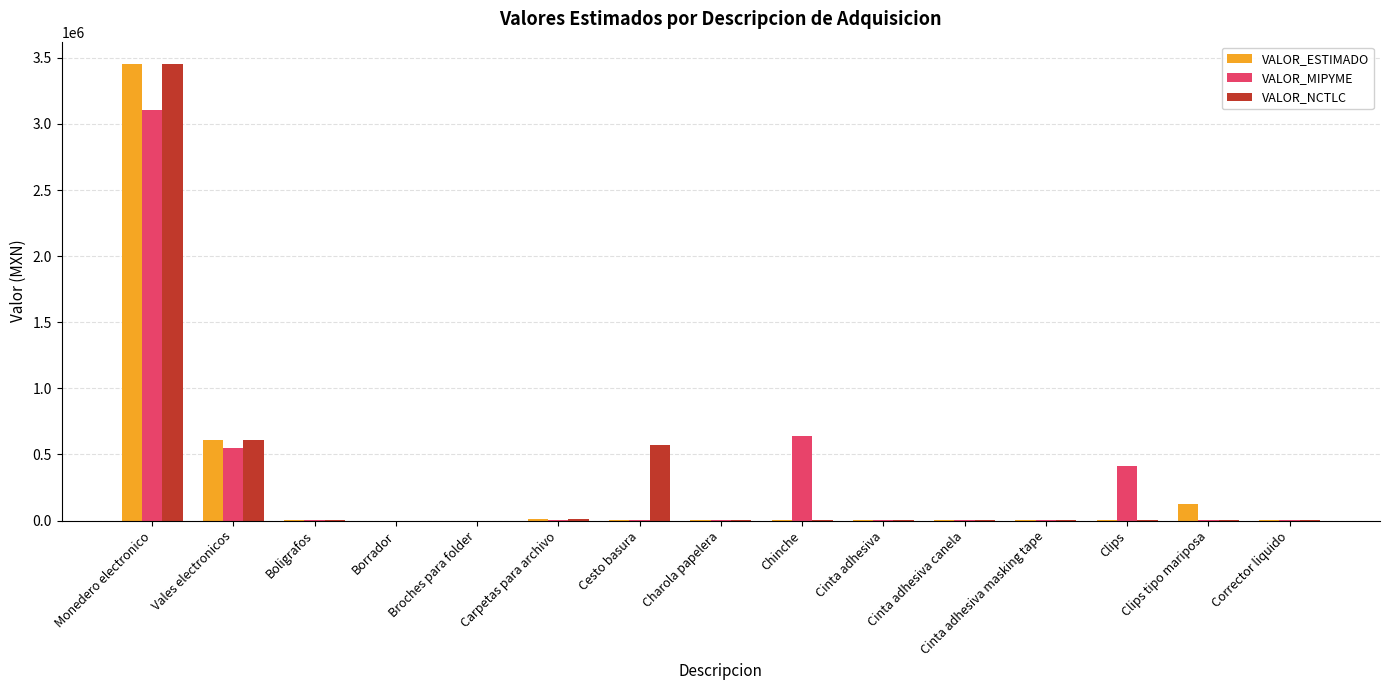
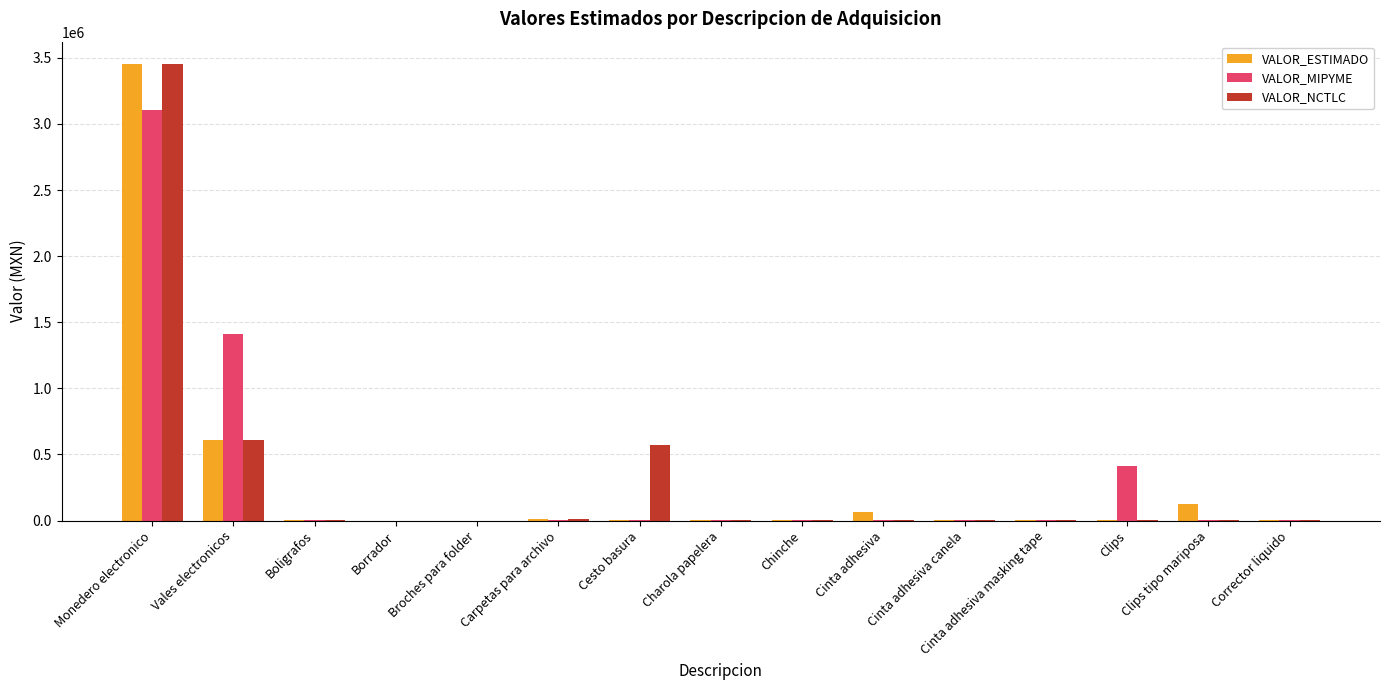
  {
    "VALOR_ESTIMADO": {
      "Monedero electronico": 3450000,
      "Vales electronicos": 610000,
-     "Cinta adhesiva": 0,
+     "Cinta adhesiva": 70000,
      "Clips tipo mariposa": 130000
    },
    "VALOR_MIPYME": {
      "Monedero electronico": 3110000,
-     "Vales electronicos": 550000,
-     "Chinche": 640000,
+     "Vales electronicos": 1410000,
+     "Chinche": 0,
      "Clips": 410000
    },
    "VALOR_NCTLC": {
      "Monedero electronico": 3450000,
      "Vales electronicos": 610000,
      "Cesto basura": 570000
    }
  }
